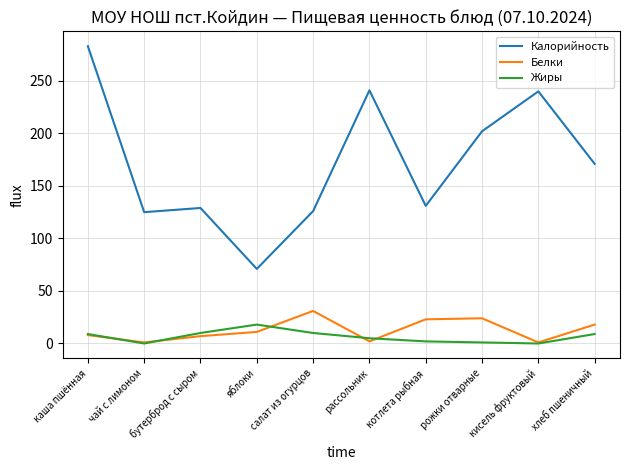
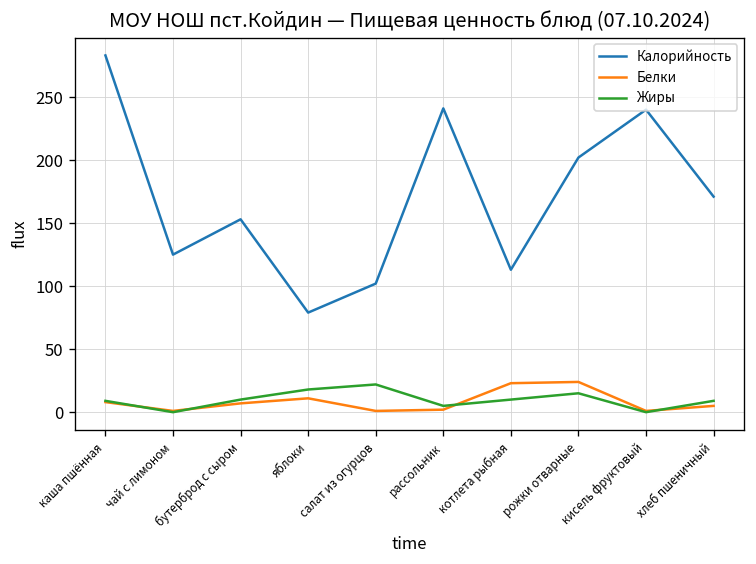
  {
    "Калорийность": {
      "каша пшённая": 283,
      "чай с лимоном": 125,
-     "бутерброд с сыром": 129,
-     "яблоки": 71,
-     "салат из огурцов": 126,
+     "бутерброд с сыром": 153,
+     "яблоки": 79,
+     "салат из огурцов": 102,
      "рассольник": 241,
-     "котлета рыбная": 131,
+     "котлета рыбная": 113,
      "рожки отварные": 202,
      "кисель фруктовый": 240,
      "хлеб пшеничный": 171
    },
    "Белки": {
      "бутерброд с сыром": 7,
      "яблоки": 11,
-     "салат из огурцов": 31,
+     "салат из огурцов": 1,
      "рассольник": 2,
      "котлета рыбная": 23,
      "рожки отварные": 24,
-     "хлеб пшеничный": 18
+     "хлеб пшеничный": 5
    },
    "Жиры": {
      "бутерброд с сыром": 10,
      "яблоки": 18,
-     "салат из огурцов": 10,
+     "салат из огурцов": 22,
      "рассольник": 5,
-     "котлета рыбная": 2,
-     "рожки отварные": 1,
+     "котлета рыбная": 10,
+     "рожки отварные": 15,
      "хлеб пшеничный": 9
    }
  }
